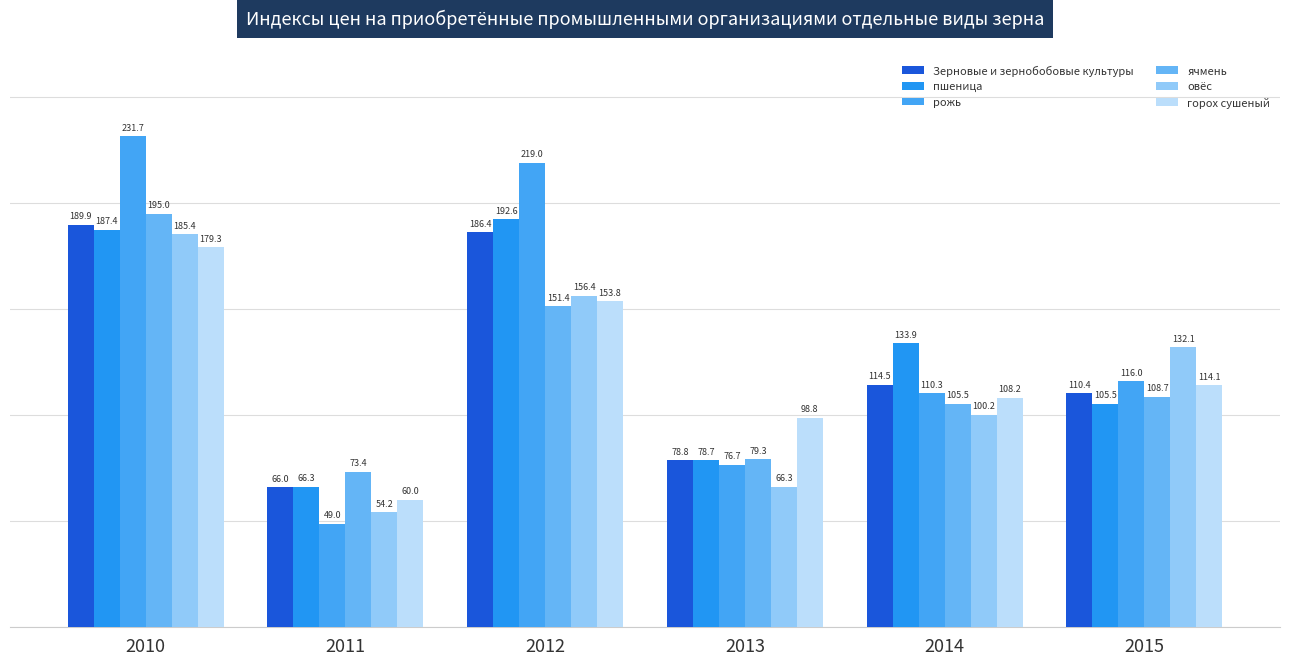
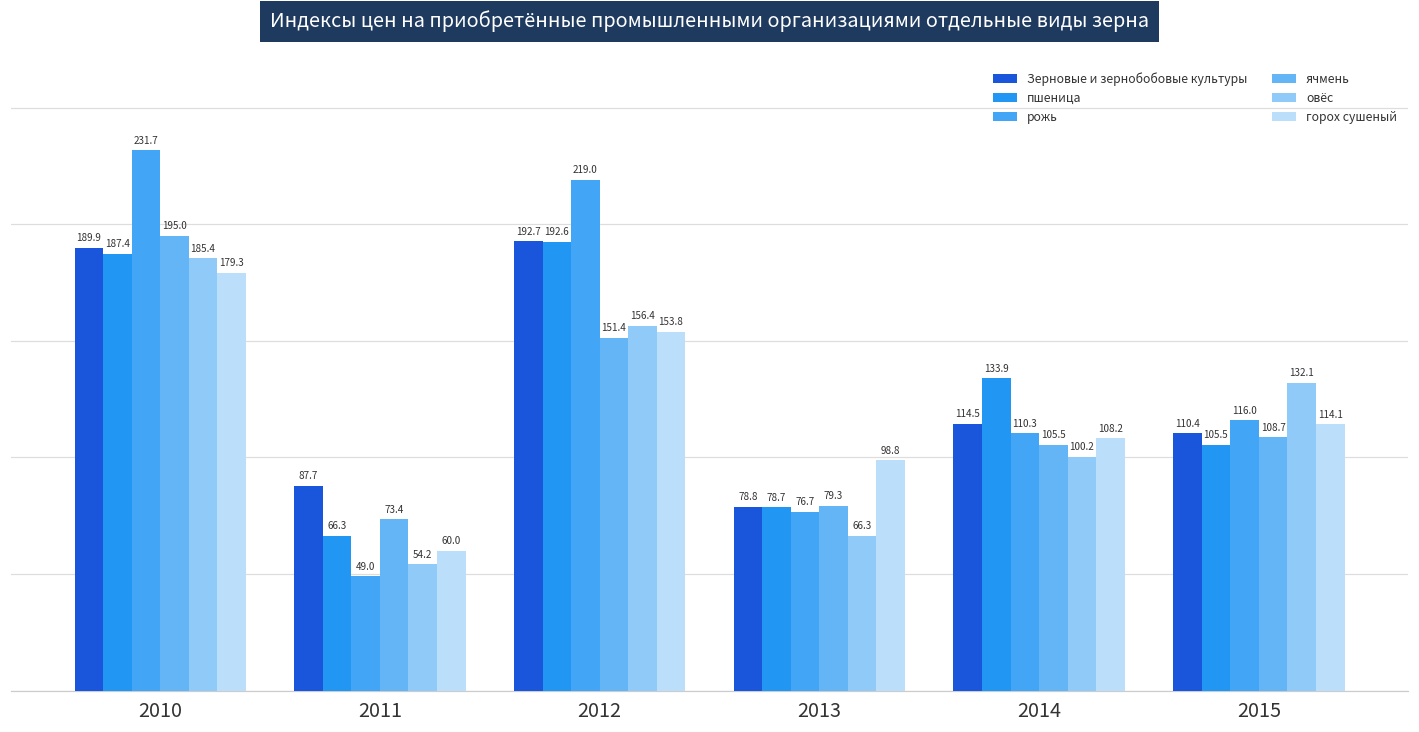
  {
    "Зерновые и зернобобовые культуры": {
      "2010": 189.9,
-     "2011": 66.0,
-     "2012": 186.4,
+     "2011": 87.7,
+     "2012": 192.7,
      "2013": 78.8,
      "2014": 114.5,
      "2015": 110.4
    }
  }
